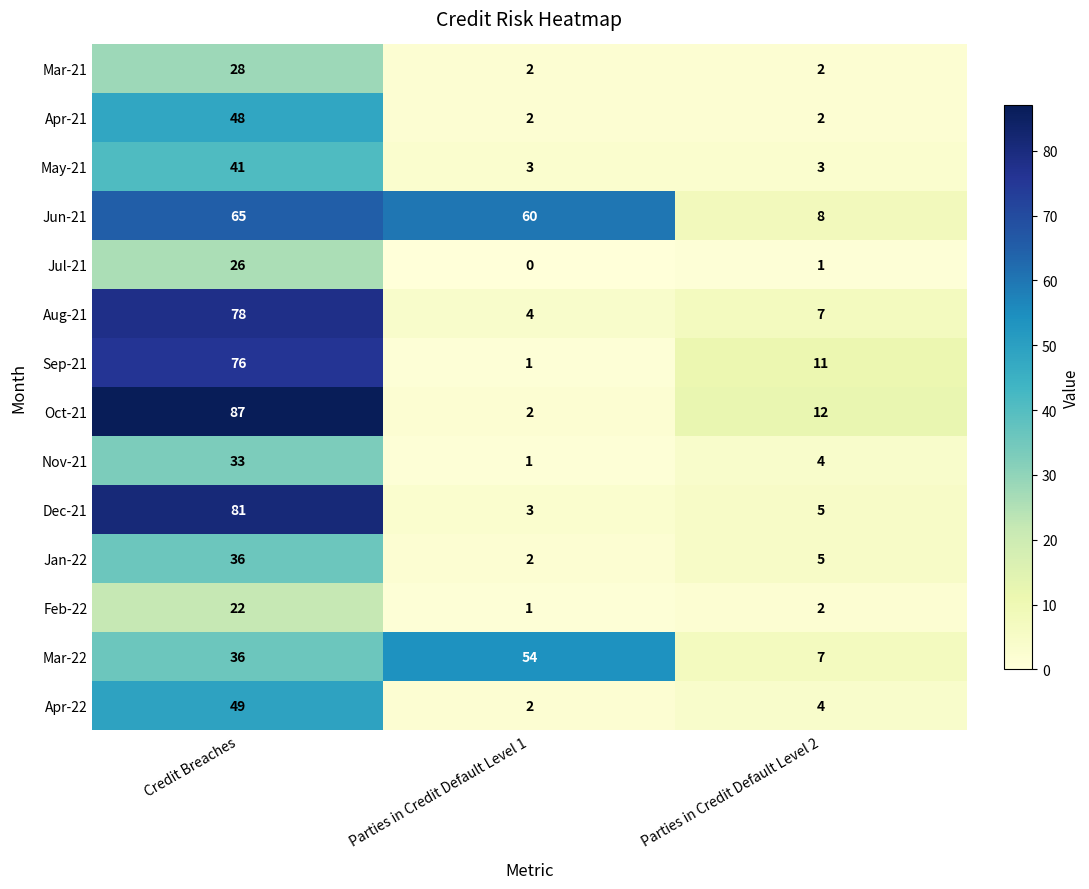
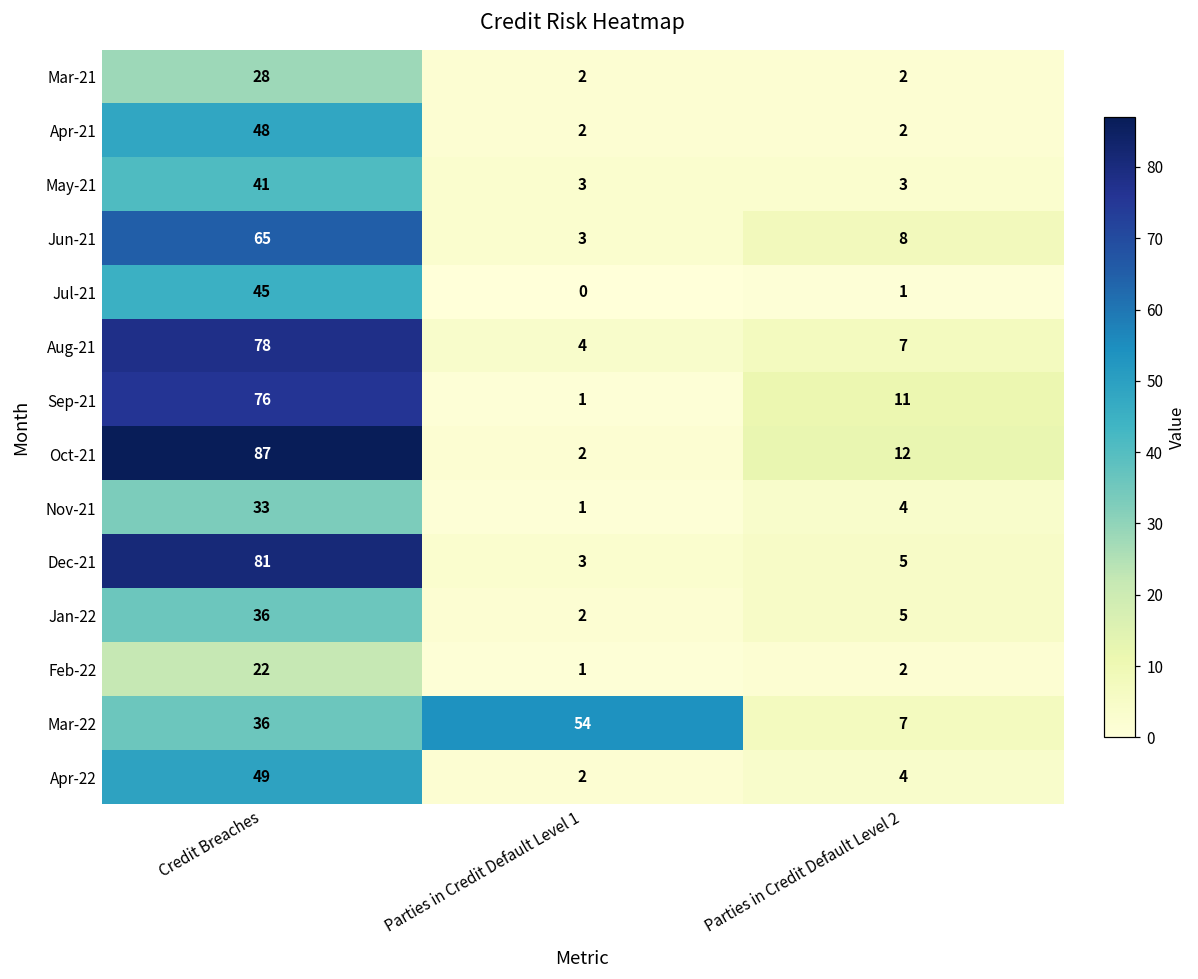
  {
    "Mar-21": {
      "Credit Breaches": 28,
      "Parties in Credit Default Level 1": 2,
      "Parties in Credit Default Level 2": 2
    },
    "Apr-21": {
      "Credit Breaches": 48,
      "Parties in Credit Default Level 1": 2,
      "Parties in Credit Default Level 2": 2
    },
    "May-21": {
      "Credit Breaches": 41,
      "Parties in Credit Default Level 1": 3,
      "Parties in Credit Default Level 2": 3
    },
    "Jun-21": {
      "Credit Breaches": 65,
-     "Parties in Credit Default Level 1": 60,
+     "Parties in Credit Default Level 1": 3,
      "Parties in Credit Default Level 2": 8
    },
    "Jul-21": {
-     "Credit Breaches": 26,
+     "Credit Breaches": 45,
      "Parties in Credit Default Level 1": 0,
      "Parties in Credit Default Level 2": 1
    },
    "Aug-21": {
      "Credit Breaches": 78,
      "Parties in Credit Default Level 1": 4,
      "Parties in Credit Default Level 2": 7
    },
    "Sep-21": {
      "Credit Breaches": 76,
      "Parties in Credit Default Level 1": 1,
      "Parties in Credit Default Level 2": 11
    },
    "Oct-21": {
      "Credit Breaches": 87,
      "Parties in Credit Default Level 1": 2,
      "Parties in Credit Default Level 2": 12
    },
    "Nov-21": {
      "Credit Breaches": 33,
      "Parties in Credit Default Level 1": 1,
      "Parties in Credit Default Level 2": 4
    },
    "Dec-21": {
      "Credit Breaches": 81,
      "Parties in Credit Default Level 1": 3,
      "Parties in Credit Default Level 2": 5
    },
    "Jan-22": {
      "Credit Breaches": 36,
      "Parties in Credit Default Level 1": 2,
      "Parties in Credit Default Level 2": 5
    },
    "Feb-22": {
      "Credit Breaches": 22,
      "Parties in Credit Default Level 1": 1,
      "Parties in Credit Default Level 2": 2
    },
    "Mar-22": {
      "Credit Breaches": 36,
      "Parties in Credit Default Level 1": 54,
      "Parties in Credit Default Level 2": 7
    },
    "Apr-22": {
      "Credit Breaches": 49,
      "Parties in Credit Default Level 1": 2,
      "Parties in Credit Default Level 2": 4
    }
  }
